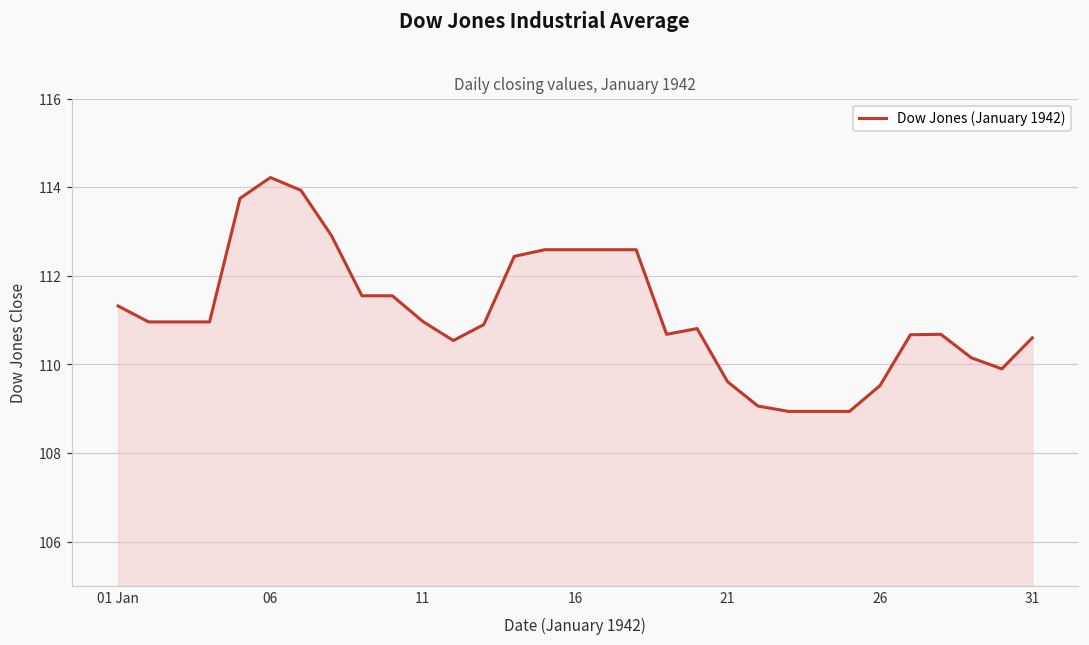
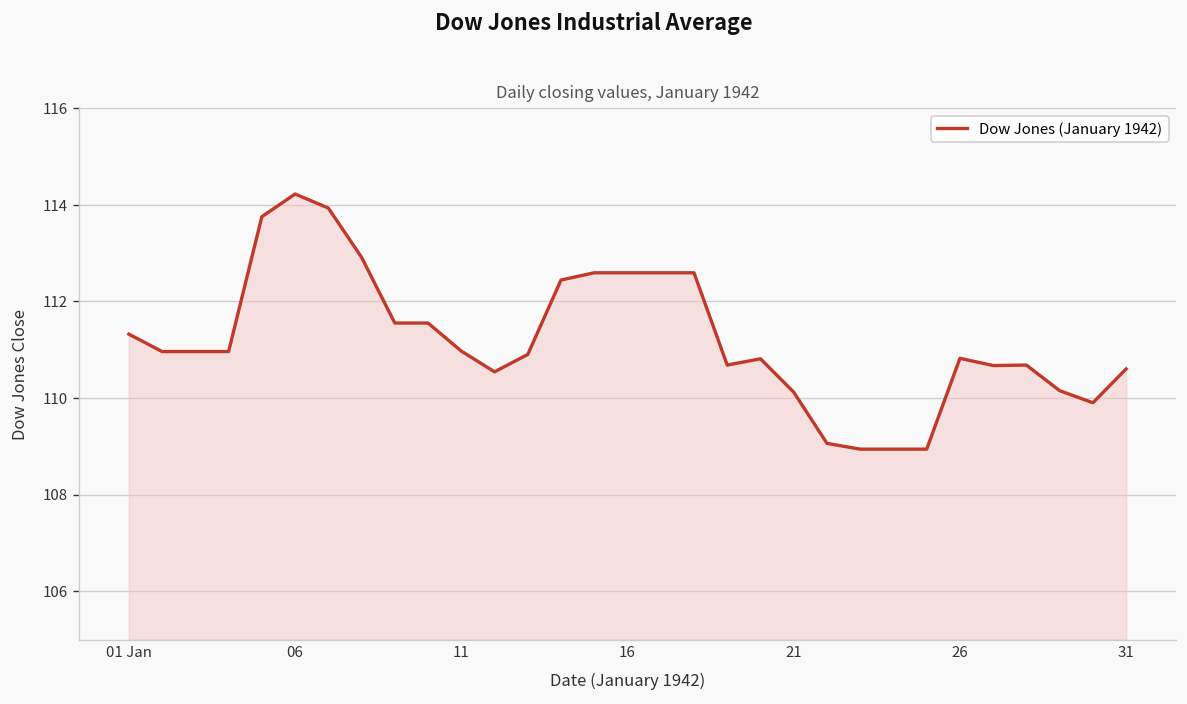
  {
    "01 Jan": 111.3,
    "06": 114.2,
    "11": 111.0,
    "16": 112.6,
-   "21": 109.6,
-   "26": 109.5,
+   "21": 110.1,
+   "26": 110.8,
    "31": 110.6
  }
